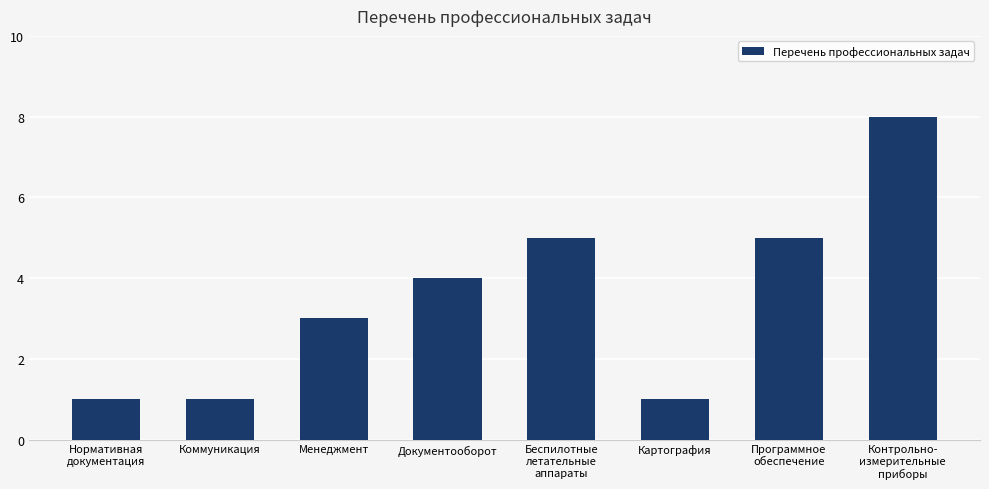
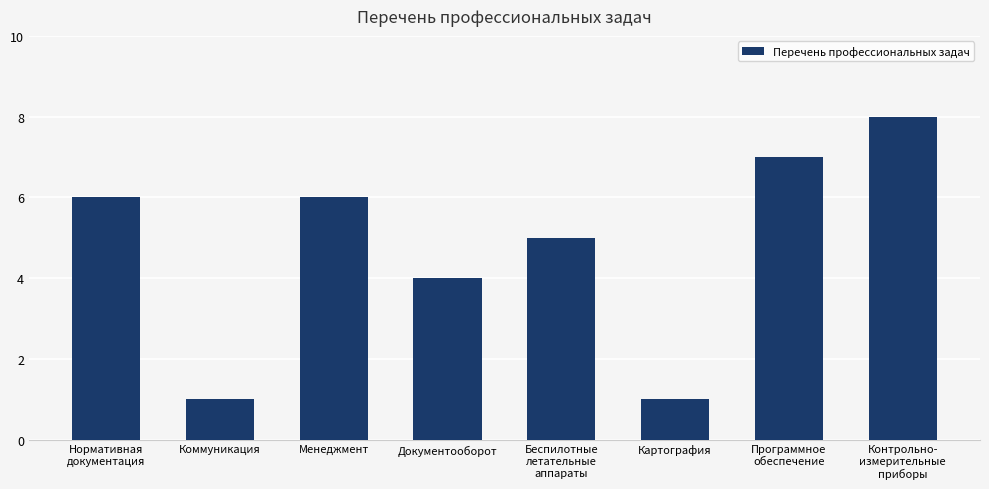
  {
-   "Нормативная документация": 1,
+   "Нормативная документация": 6,
    "Коммуникация": 1,
-   "Менеджмент": 3,
+   "Менеджмент": 6,
    "Документооборот": 4,
    "Беспилотные летательные аппараты": 5,
    "Картография": 1,
-   "Программное обеспечение": 5,
+   "Программное обеспечение": 7,
    "Контрольно- измерительные приборы": 8
  }
